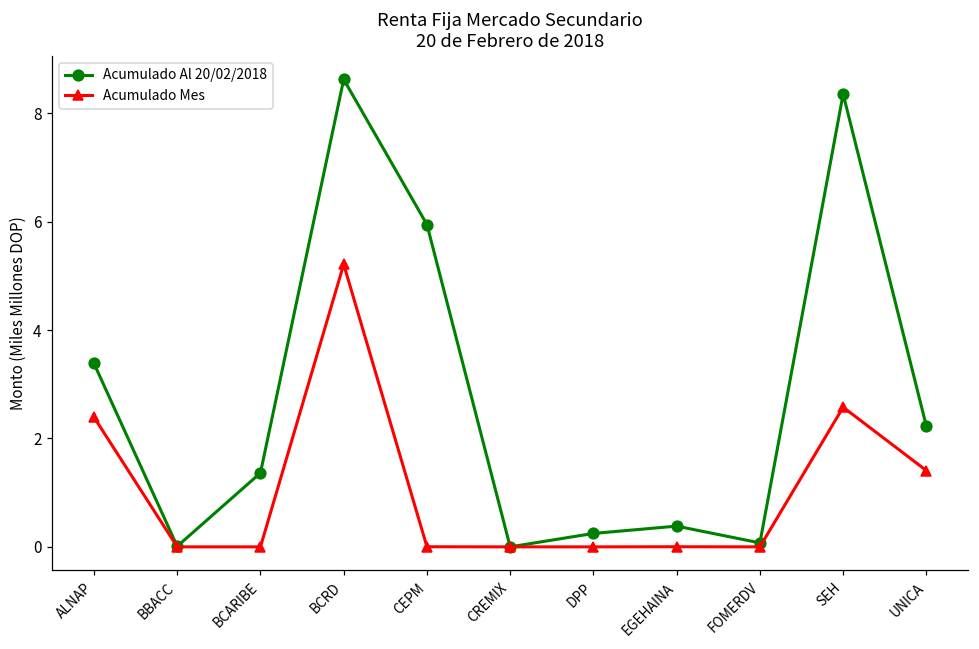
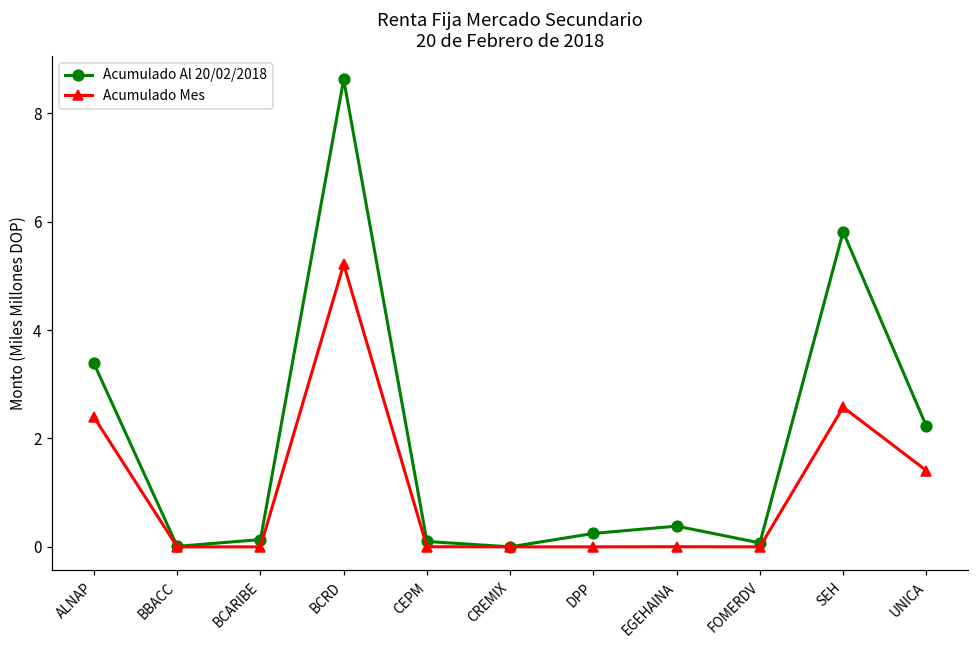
  {
    "Acumulado Al 20/02/2018": {
      "ALNAP": 3.4,
-     "BCARIBE": 1.4,
+     "BCARIBE": 0.1,
      "BCRD": 8.6,
-     "CEPM": 5.9,
+     "CEPM": 0.1,
      "DPP": 0.2,
      "EGEHAINA": 0.4,
      "FOMERDV": 0.1,
-     "SEH": 8.4,
+     "SEH": 5.8,
      "UNICA": 2.2
    },
    "Acumulado Mes": {
      "ALNAP": 2.4,
      "BCARIBE": 0.0,
      "BCRD": 5.2,
      "CEPM": 0.0,
      "DPP": 0.0,
      "EGEHAINA": 0.0,
      "FOMERDV": 0.0,
      "SEH": 2.6,
      "UNICA": 1.4
    }
  }
